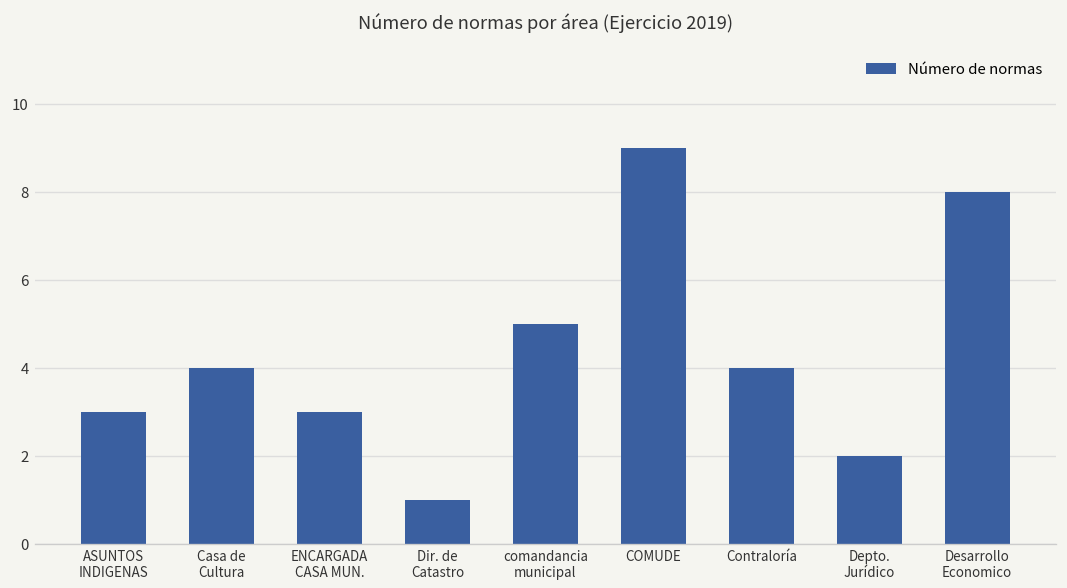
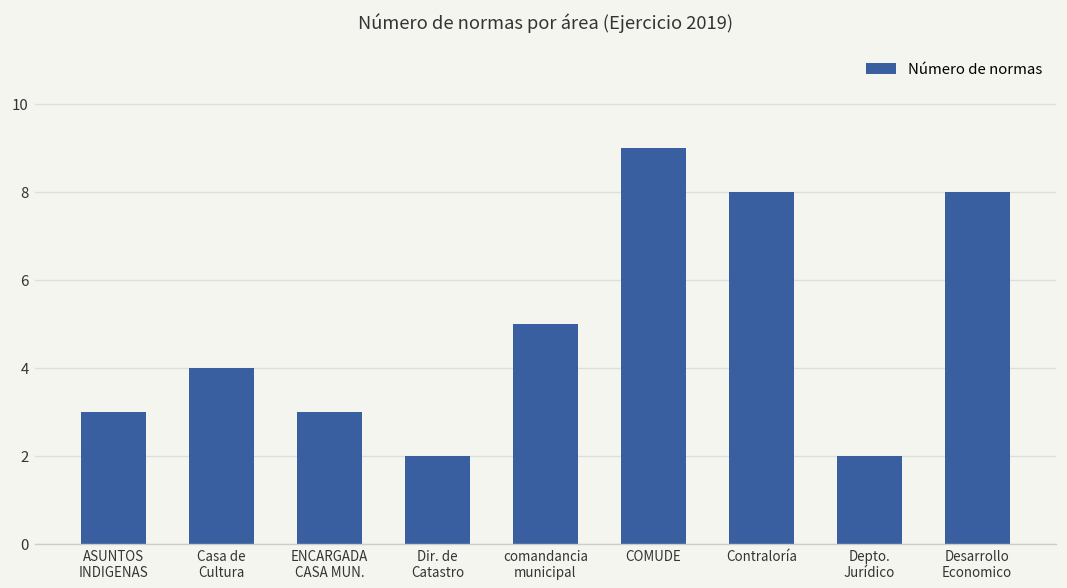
  {
    "ASUNTOS INDIGENAS": 3,
    "Casa de Cultura": 4,
    "ENCARGADA CASA MUN.": 3,
-   "Dir. de Catastro": 1,
+   "Dir. de Catastro": 2,
    "comandancia municipal": 5,
    "COMUDE": 9,
-   "Contraloría": 4,
+   "Contraloría": 8,
    "Depto. Jurídico": 2,
    "Desarrollo Economico": 8
  }
